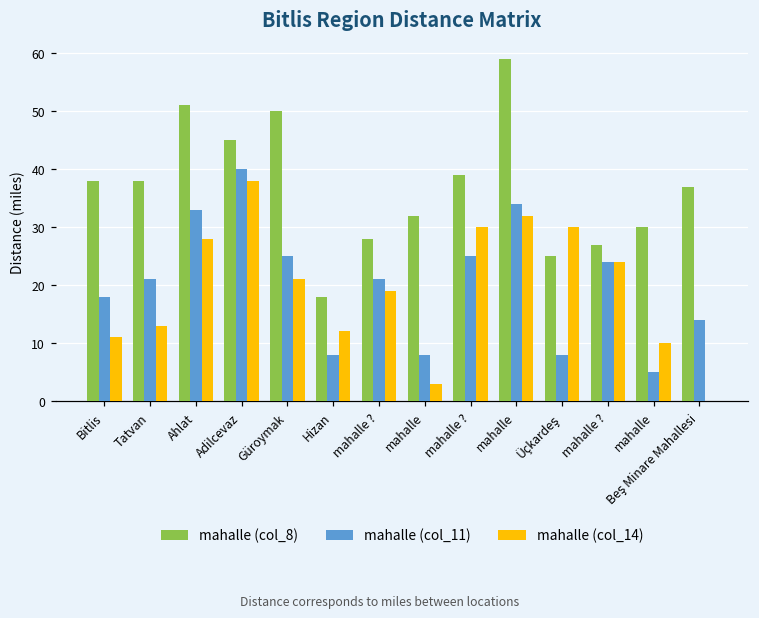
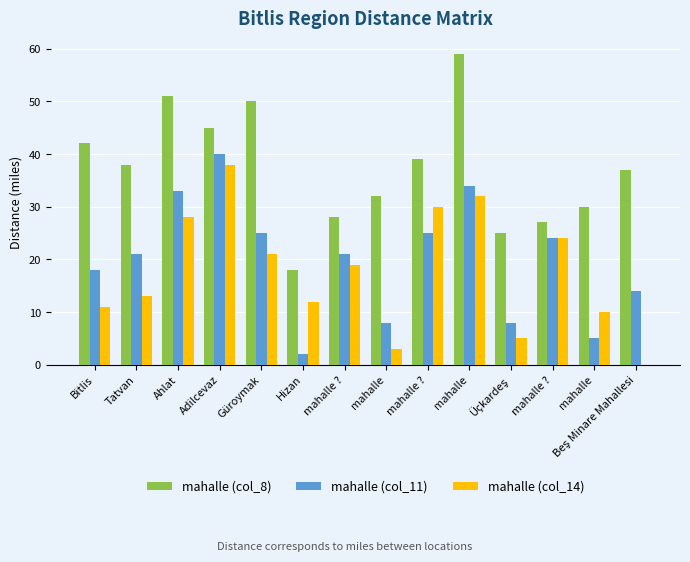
  {
    "mahalle (col_8)": {
-     "Bitlis": 38,
+     "Bitlis": 42,
      "Tatvan": 38,
      "Ahlat": 51,
      "Adilcevaz": 45,
      "Güroymak": 50,
      "Hizan": 18,
      "Üçkardeş": 25,
      "Beş Minare Mahallesi": 37
    },
    "mahalle (col_11)": {
      "Bitlis": 18,
      "Tatvan": 21,
      "Ahlat": 33,
      "Adilcevaz": 40,
      "Güroymak": 25,
-     "Hizan": 8,
+     "Hizan": 2,
      "Üçkardeş": 8,
      "Beş Minare Mahallesi": 14
    },
    "mahalle (col_14)": {
      "Bitlis": 11,
      "Tatvan": 13,
      "Ahlat": 28,
      "Adilcevaz": 38,
      "Güroymak": 21,
      "Hizan": 12,
-     "Üçkardeş": 30,
+     "Üçkardeş": 5,
      "Beş Minare Mahallesi": 0
    }
  }
